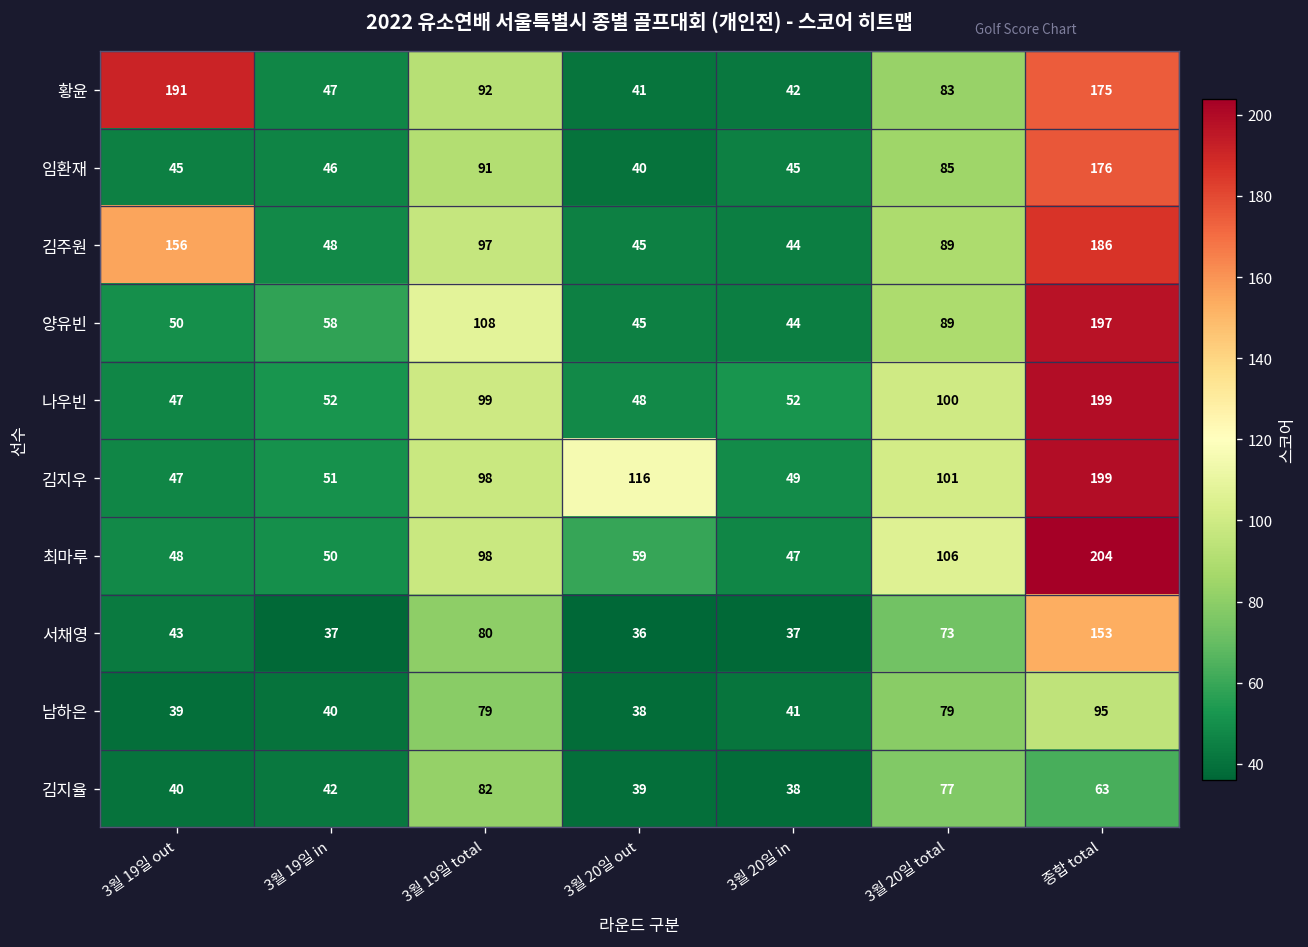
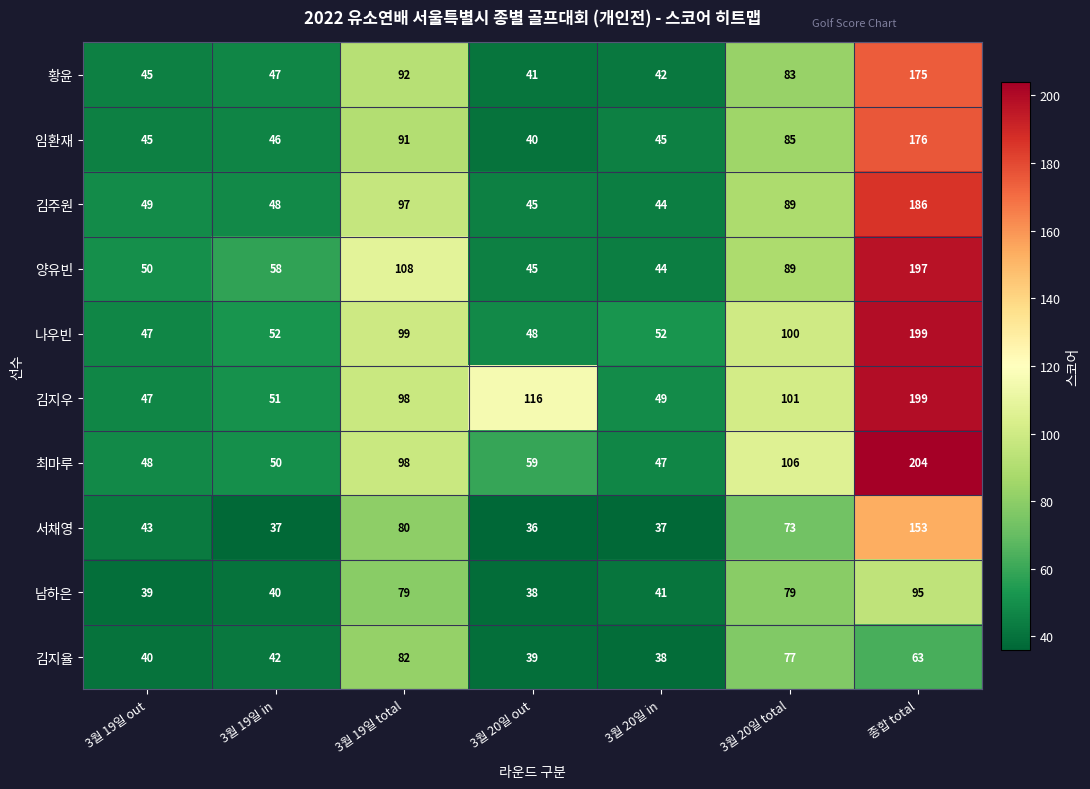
  {
    "황윤": {
-     "3월 19일 out": 191,
+     "3월 19일 out": 45,
      "3월 19일 in": 47,
      "3월 19일 total": 92,
      "3월 20일 out": 41,
      "3월 20일 in": 42,
      "3월 20일 total": 83,
      "종합 total": 175
    },
    "임환재": {
      "3월 19일 out": 45,
      "3월 19일 in": 46,
      "3월 19일 total": 91,
      "3월 20일 out": 40,
      "3월 20일 in": 45,
      "3월 20일 total": 85,
      "종합 total": 176
    },
    "김주원": {
-     "3월 19일 out": 156,
+     "3월 19일 out": 49,
      "3월 19일 in": 48,
      "3월 19일 total": 97,
      "3월 20일 out": 45,
      "3월 20일 in": 44,
      "3월 20일 total": 89,
      "종합 total": 186
    },
    "양유빈": {
      "3월 19일 out": 50,
      "3월 19일 in": 58,
      "3월 19일 total": 108,
      "3월 20일 out": 45,
      "3월 20일 in": 44,
      "3월 20일 total": 89,
      "종합 total": 197
    },
    "나우빈": {
      "3월 19일 out": 47,
      "3월 19일 in": 52,
      "3월 19일 total": 99,
      "3월 20일 out": 48,
      "3월 20일 in": 52,
      "3월 20일 total": 100,
      "종합 total": 199
    },
    "김지우": {
      "3월 19일 out": 47,
      "3월 19일 in": 51,
      "3월 19일 total": 98,
      "3월 20일 out": 116,
      "3월 20일 in": 49,
      "3월 20일 total": 101,
      "종합 total": 199
    },
    "최마루": {
      "3월 19일 out": 48,
      "3월 19일 in": 50,
      "3월 19일 total": 98,
      "3월 20일 out": 59,
      "3월 20일 in": 47,
      "3월 20일 total": 106,
      "종합 total": 204
    },
    "서채영": {
      "3월 19일 out": 43,
      "3월 19일 in": 37,
      "3월 19일 total": 80,
      "3월 20일 out": 36,
      "3월 20일 in": 37,
      "3월 20일 total": 73,
      "종합 total": 153
    },
    "남하은": {
      "3월 19일 out": 39,
      "3월 19일 in": 40,
      "3월 19일 total": 79,
      "3월 20일 out": 38,
      "3월 20일 in": 41,
      "3월 20일 total": 79,
      "종합 total": 95
    },
    "김지율": {
      "3월 19일 out": 40,
      "3월 19일 in": 42,
      "3월 19일 total": 82,
      "3월 20일 out": 39,
      "3월 20일 in": 38,
      "3월 20일 total": 77,
      "종합 total": 63
    }
  }
